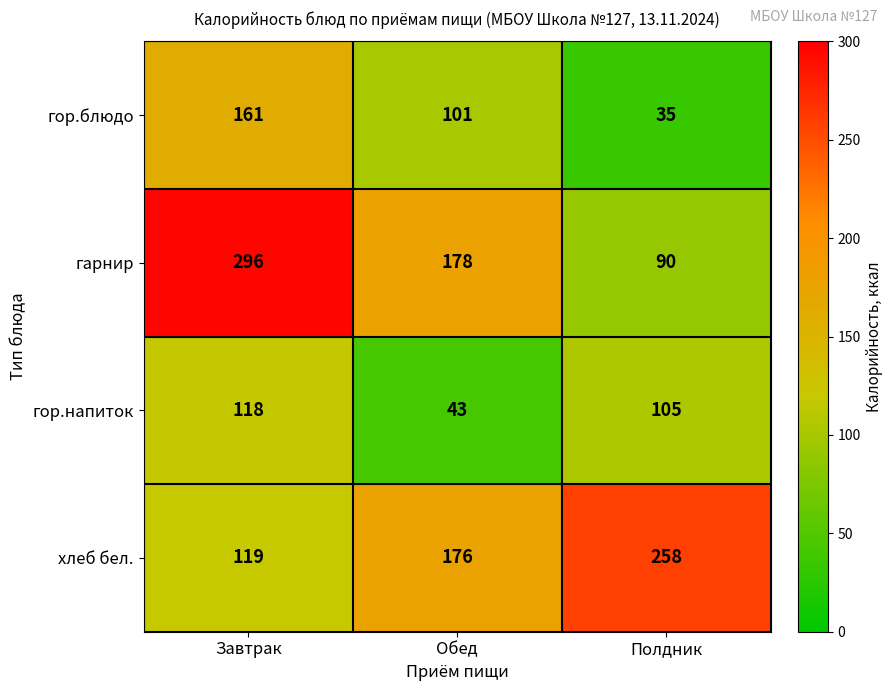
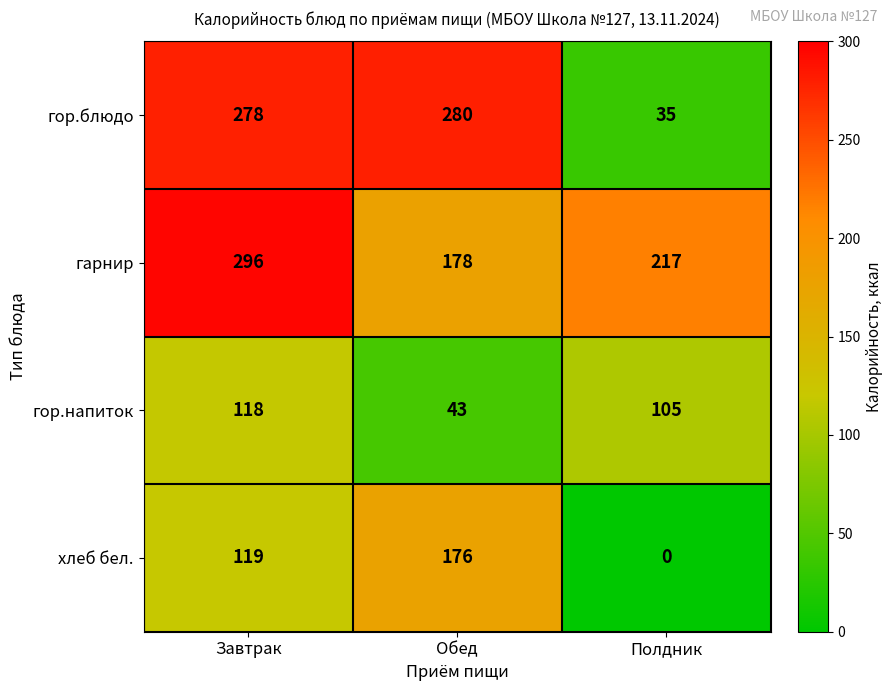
  {
    "гор.блюдо": {
-     "Завтрак": 161,
-     "Обед": 101,
+     "Завтрак": 278,
+     "Обед": 280,
      "Полдник": 35
    },
    "гарнир": {
      "Завтрак": 296,
      "Обед": 178,
-     "Полдник": 90
+     "Полдник": 217
    },
    "гор.напиток": {
      "Завтрак": 118,
      "Обед": 43,
      "Полдник": 105
    },
    "хлеб бел.": {
      "Завтрак": 119,
      "Обед": 176,
-     "Полдник": 258
+     "Полдник": 0
    }
  }
